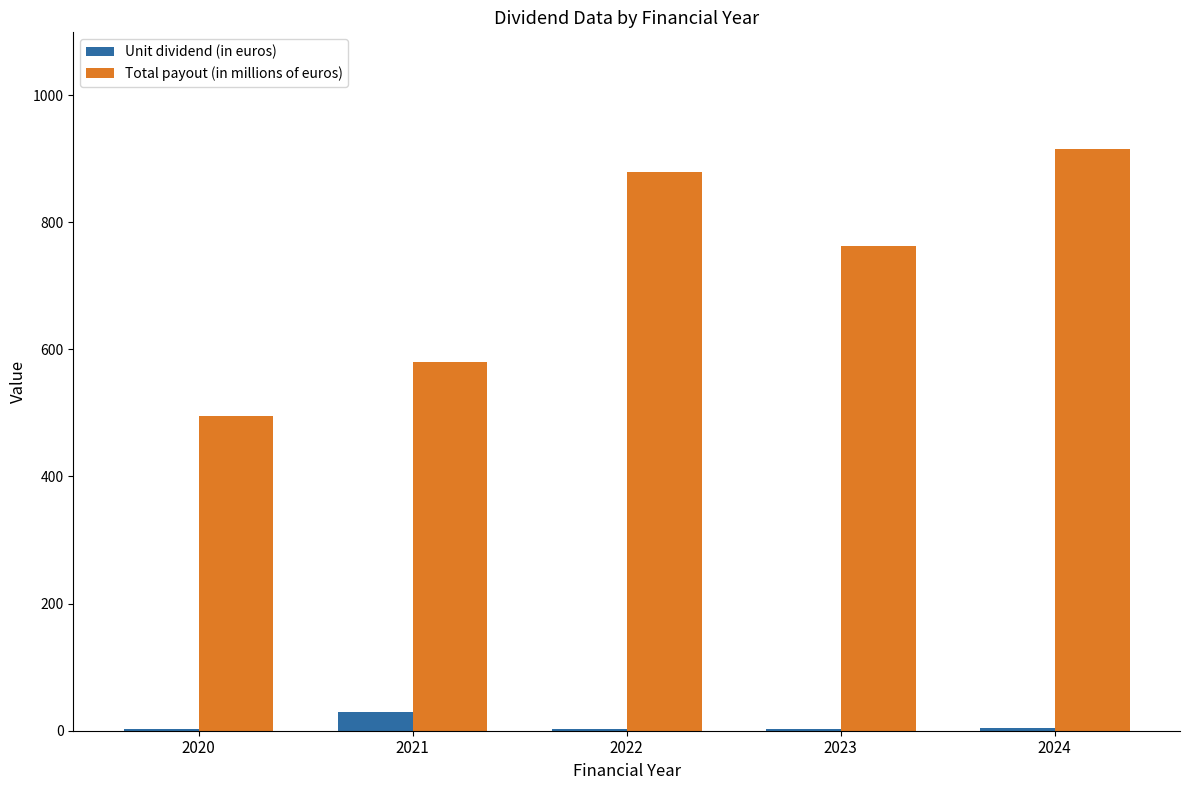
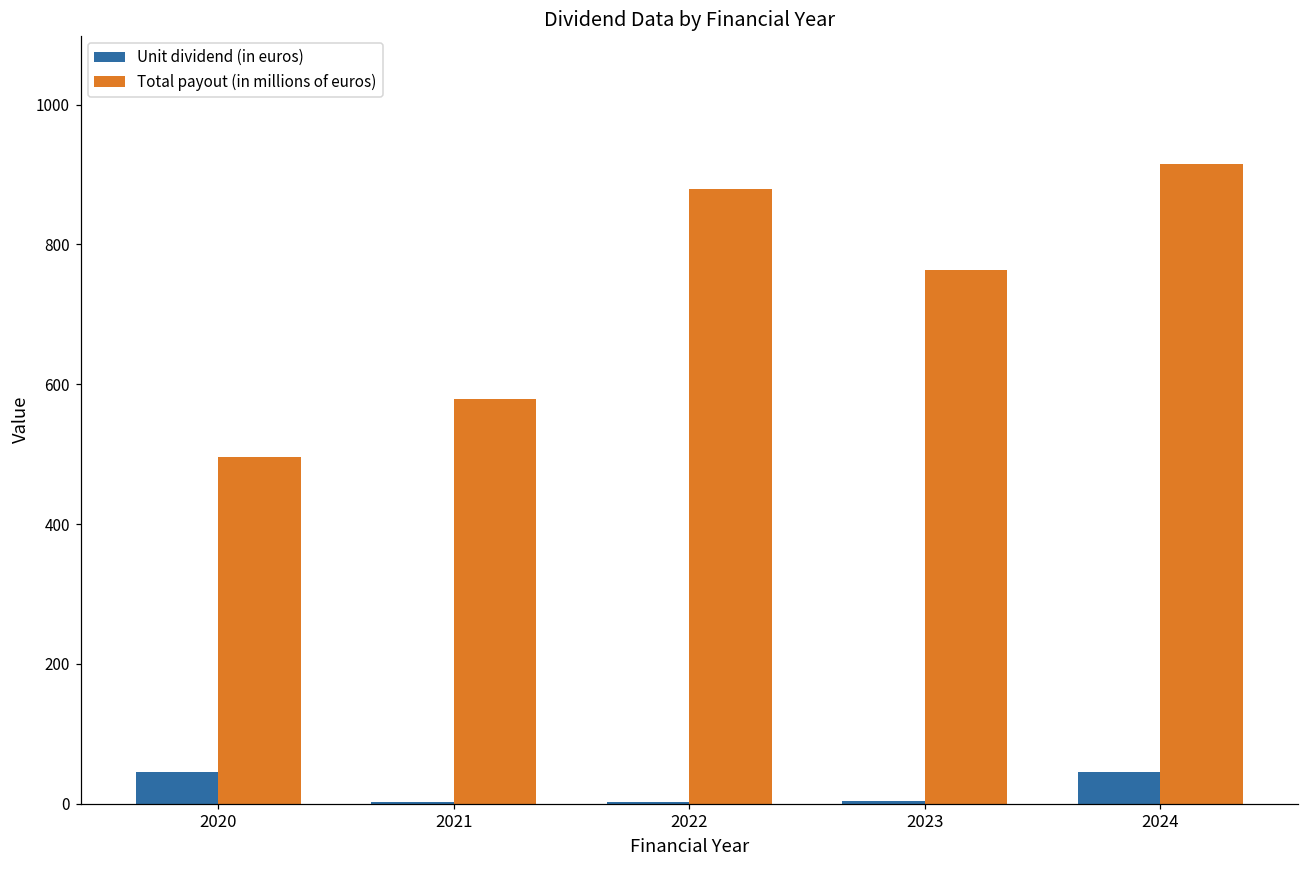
  {
    "Unit dividend (in euros)": {
-     "2020": 0,
-     "2021": 30,
-     "2024": 0
+     "2020": 50,
+     "2021": 0,
+     "2024": 50
    },
    "Total payout (in millions of euros)": {
      "2020": 500,
      "2021": 580,
      "2022": 880,
      "2023": 760,
      "2024": 920
    }
  }
